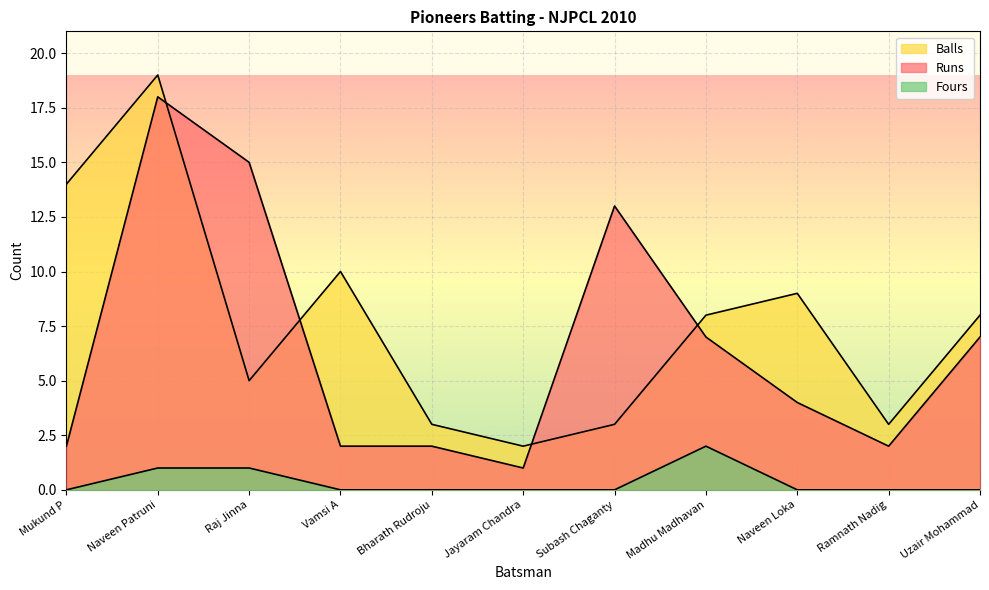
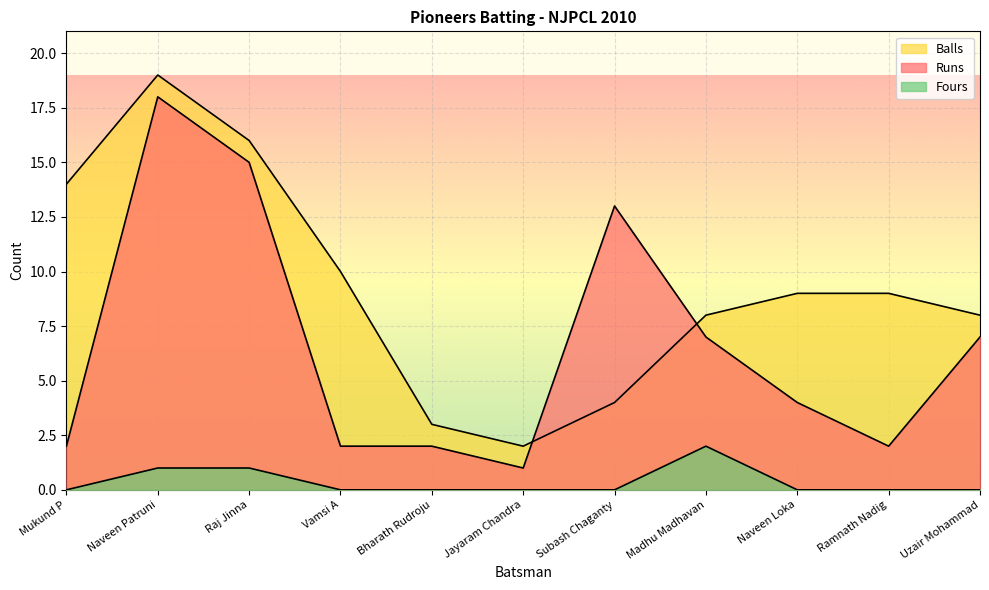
  {
    "Balls": {
      "Mukund P": 14,
      "Naveen Patruni": 19,
-     "Raj Jinna": 5,
+     "Raj Jinna": 16,
      "Vamsi A": 10,
      "Bharath Rudroju": 3,
      "Jayaram Chandra": 2,
-     "Subash Chaganty": 3,
+     "Subash Chaganty": 4,
      "Madhu Madhavan": 8,
      "Naveen Loka": 9,
-     "Ramnath Nadig": 3,
+     "Ramnath Nadig": 9,
      "Uzair Mohammad": 8
    },
    "Runs": {
      "Mukund P": 2,
      "Naveen Patruni": 18,
      "Raj Jinna": 15,
      "Vamsi A": 2,
      "Bharath Rudroju": 2,
      "Jayaram Chandra": 1,
      "Subash Chaganty": 13,
      "Madhu Madhavan": 7,
      "Naveen Loka": 4,
      "Ramnath Nadig": 2,
      "Uzair Mohammad": 7
    },
    "Fours": {
      "Mukund P": 0,
      "Naveen Patruni": 1,
      "Raj Jinna": 1,
      "Vamsi A": 0,
      "Bharath Rudroju": 0,
      "Jayaram Chandra": 0,
      "Subash Chaganty": 0,
      "Madhu Madhavan": 2,
      "Naveen Loka": 0,
      "Ramnath Nadig": 0,
      "Uzair Mohammad": 0
    }
  }
